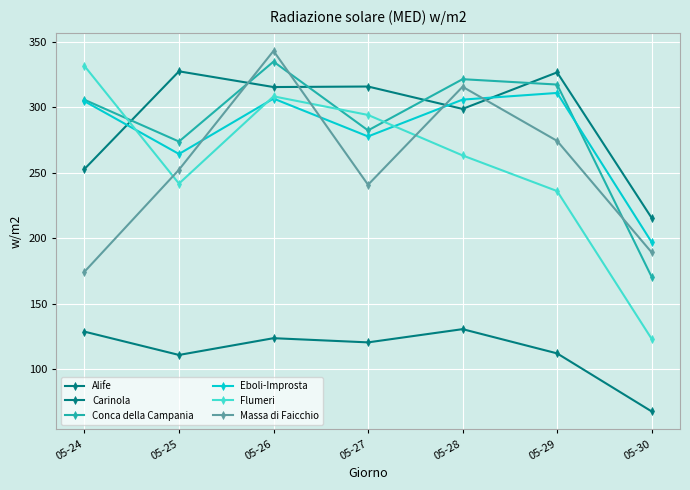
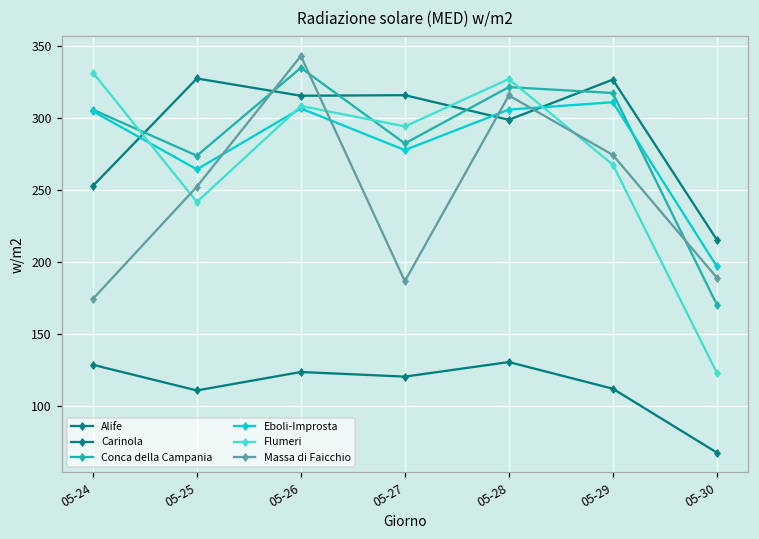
  {
    "Flumeri": {
      "05-24": 331,
      "05-25": 242,
      "05-27": 294,
-     "05-28": 263,
-     "05-29": 236,
+     "05-28": 327,
+     "05-29": 268,
      "05-30": 123
    },
    "Massa di Faicchio": {
      "05-24": 174,
      "05-25": 252,
      "05-26": 343,
-     "05-27": 241,
+     "05-27": 187,
      "05-28": 316,
      "05-29": 274,
      "05-30": 189
    }
  }
